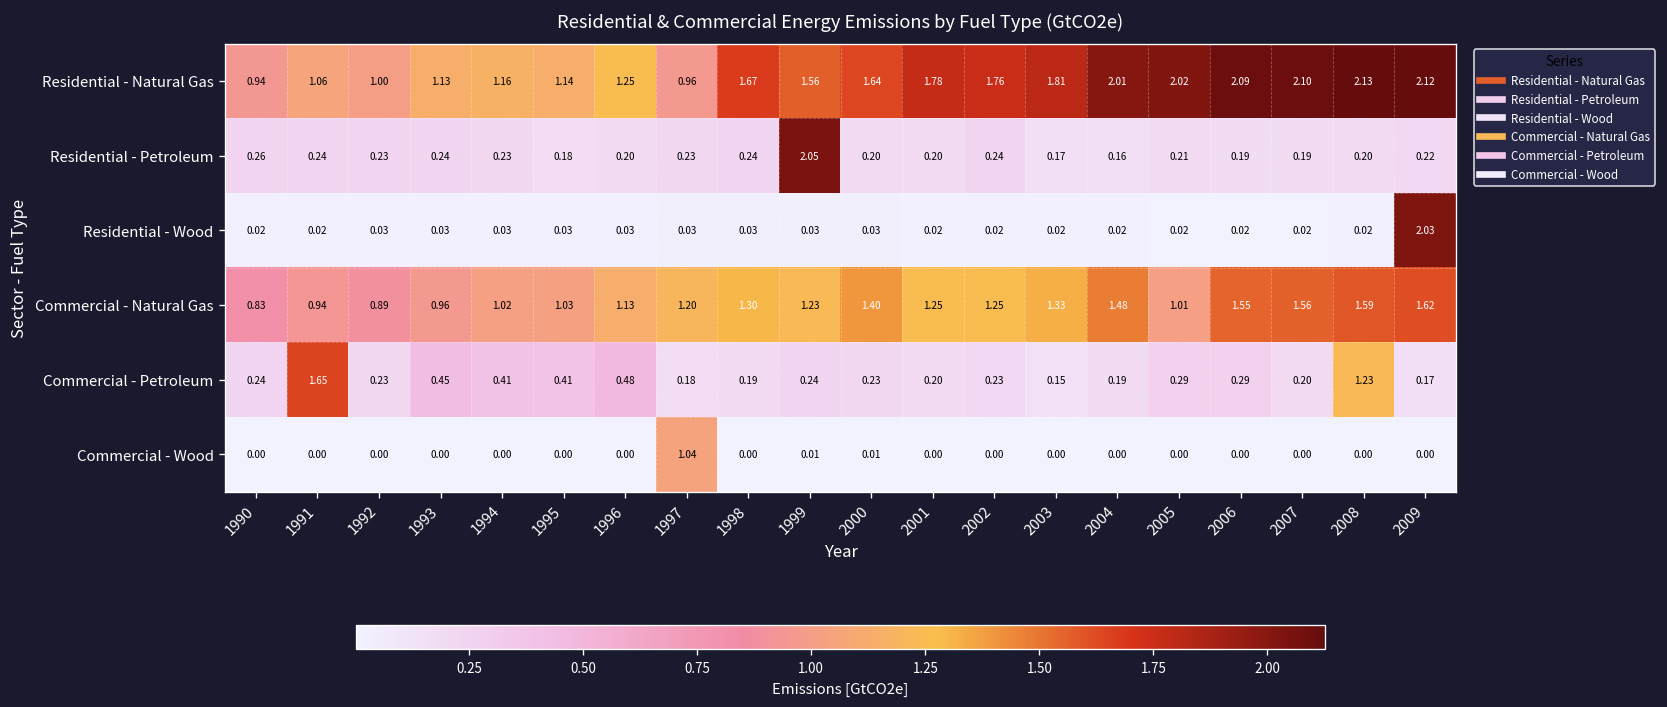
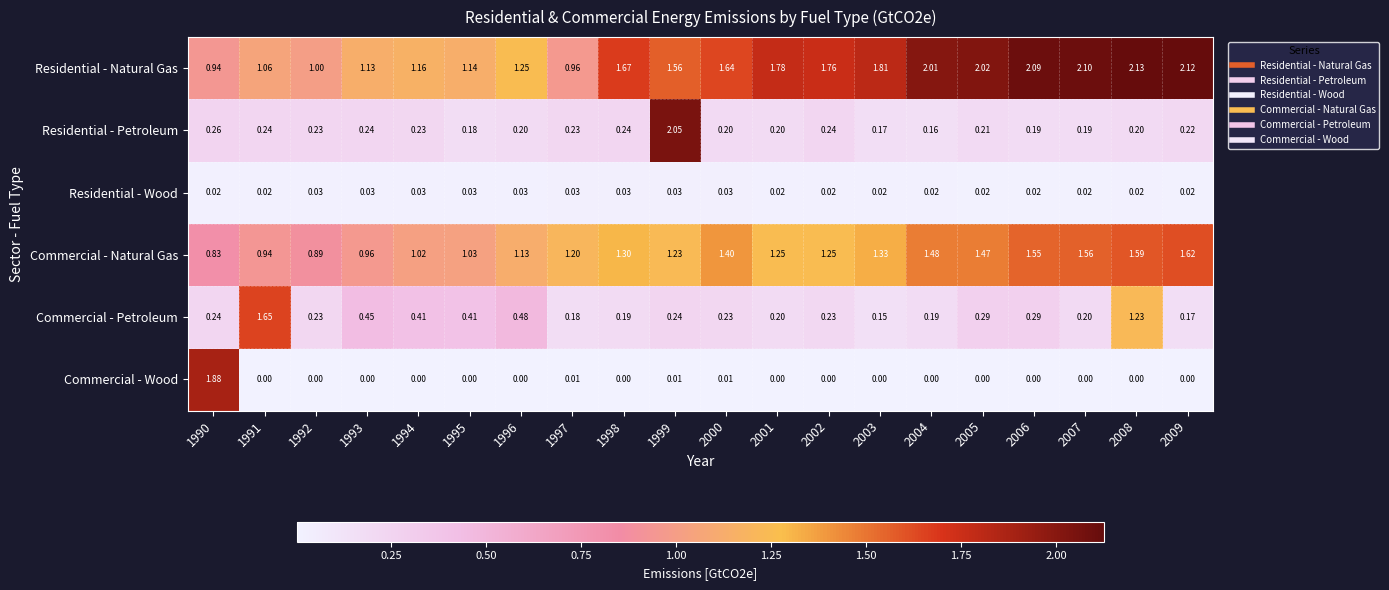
  {
    "Residential - Natural Gas": {
      "1990": 0.94,
      "1991": 1.06,
      "1992": 1.00,
      "1993": 1.13,
      "1994": 1.16,
      "1995": 1.14,
      "1996": 1.25,
      "1997": 0.96,
      "1998": 1.67,
      "1999": 1.56,
      "2000": 1.64,
      "2001": 1.78,
      "2002": 1.76,
      "2003": 1.81,
      "2004": 2.01,
      "2005": 2.02,
      "2006": 2.09,
      "2007": 2.10,
      "2008": 2.13,
      "2009": 2.12
    },
    "Residential - Petroleum": {
      "1990": 0.26,
      "1991": 0.24,
      "1992": 0.23,
      "1993": 0.24,
      "1994": 0.23,
      "1995": 0.18,
      "1996": 0.20,
      "1997": 0.23,
      "1998": 0.24,
      "1999": 2.05,
      "2000": 0.20,
      "2001": 0.20,
      "2002": 0.24,
      "2003": 0.17,
      "2004": 0.16,
      "2005": 0.21,
      "2006": 0.19,
      "2007": 0.19,
      "2008": 0.20,
      "2009": 0.22
    },
    "Residential - Wood": {
      "1990": 0.02,
      "1991": 0.02,
      "1992": 0.03,
      "1993": 0.03,
      "1994": 0.03,
      "1995": 0.03,
      "1996": 0.03,
      "1997": 0.03,
      "1998": 0.03,
      "1999": 0.03,
      "2000": 0.03,
      "2001": 0.02,
      "2002": 0.02,
      "2003": 0.02,
      "2004": 0.02,
      "2005": 0.02,
      "2006": 0.02,
      "2007": 0.02,
      "2008": 0.02,
-     "2009": 2.03
+     "2009": 0.02
    },
    "Commercial - Natural Gas": {
      "1990": 0.83,
      "1991": 0.94,
      "1992": 0.89,
      "1993": 0.96,
      "1994": 1.02,
      "1995": 1.03,
      "1996": 1.13,
      "1997": 1.20,
      "1998": 1.30,
      "1999": 1.23,
      "2000": 1.40,
      "2001": 1.25,
      "2002": 1.25,
      "2003": 1.33,
      "2004": 1.48,
-     "2005": 1.01,
+     "2005": 1.47,
      "2006": 1.55,
      "2007": 1.56,
      "2008": 1.59,
      "2009": 1.62
    },
    "Commercial - Petroleum": {
      "1990": 0.24,
      "1991": 1.65,
      "1992": 0.23,
      "1993": 0.45,
      "1994": 0.41,
      "1995": 0.41,
      "1996": 0.48,
      "1997": 0.18,
      "1998": 0.19,
      "1999": 0.24,
      "2000": 0.23,
      "2001": 0.20,
      "2002": 0.23,
      "2003": 0.15,
      "2004": 0.19,
      "2005": 0.29,
      "2006": 0.29,
      "2007": 0.20,
      "2008": 1.23,
      "2009": 0.17
    },
    "Commercial - Wood": {
-     "1990": 0.00,
+     "1990": 1.88,
      "1991": 0.00,
      "1992": 0.00,
      "1993": 0.00,
      "1994": 0.00,
      "1995": 0.00,
      "1996": 0.00,
-     "1997": 1.04,
+     "1997": 0.01,
      "1998": 0.00,
      "1999": 0.01,
      "2000": 0.01,
      "2001": 0.00,
      "2002": 0.00,
      "2003": 0.00,
      "2004": 0.00,
      "2005": 0.00,
      "2006": 0.00,
      "2007": 0.00,
      "2008": 0.00,
      "2009": 0.00
    }
  }
